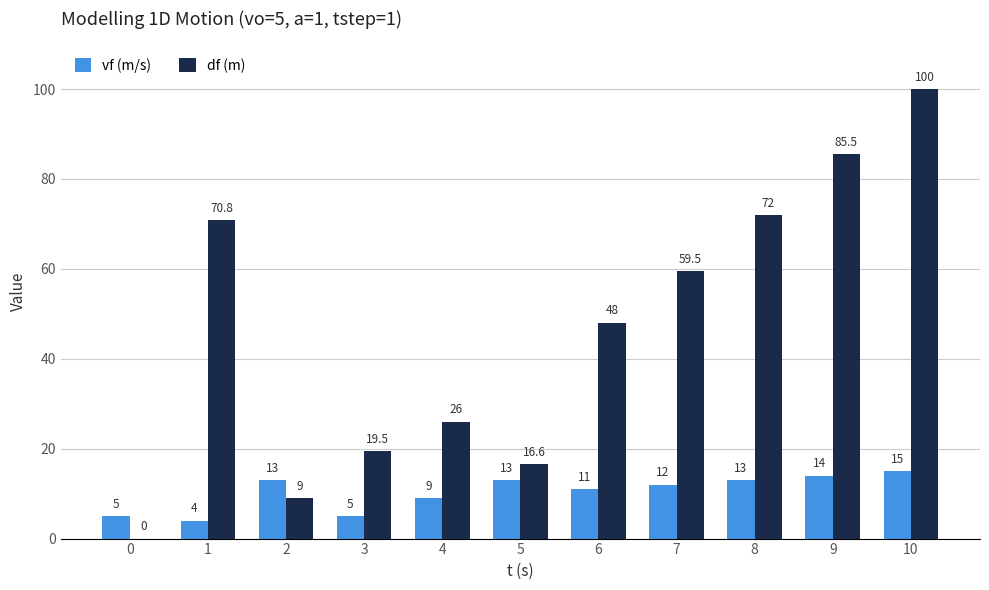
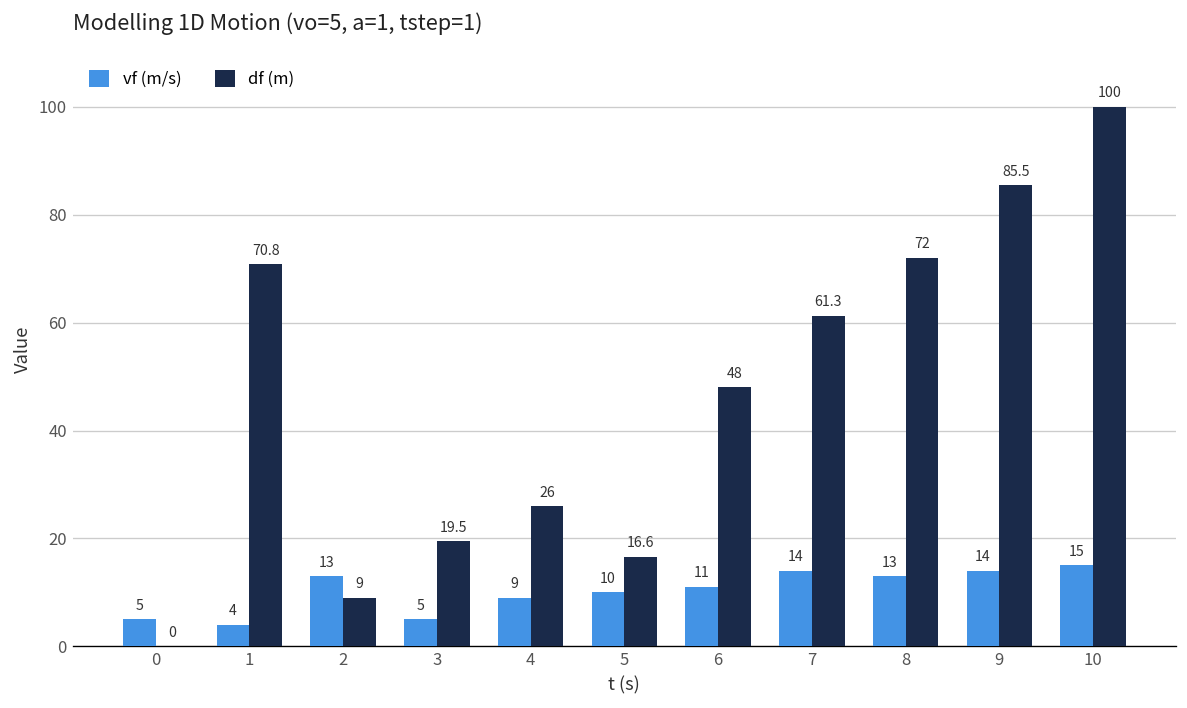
  {
    "vf (m/s)": {
      "0": 5,
      "1": 4,
      "2": 13,
      "3": 5,
      "4": 9,
-     "5": 13,
+     "5": 10,
      "6": 11,
-     "7": 12,
+     "7": 14,
      "8": 13,
      "9": 14,
      "10": 15
    },
    "df (m)": {
      "0": 0,
      "1": 70.8,
      "2": 9,
      "3": 19.5,
      "4": 26,
      "5": 16.6,
      "6": 48,
-     "7": 59.5,
+     "7": 61.3,
      "8": 72,
      "9": 85.5,
      "10": 100
    }
  }
